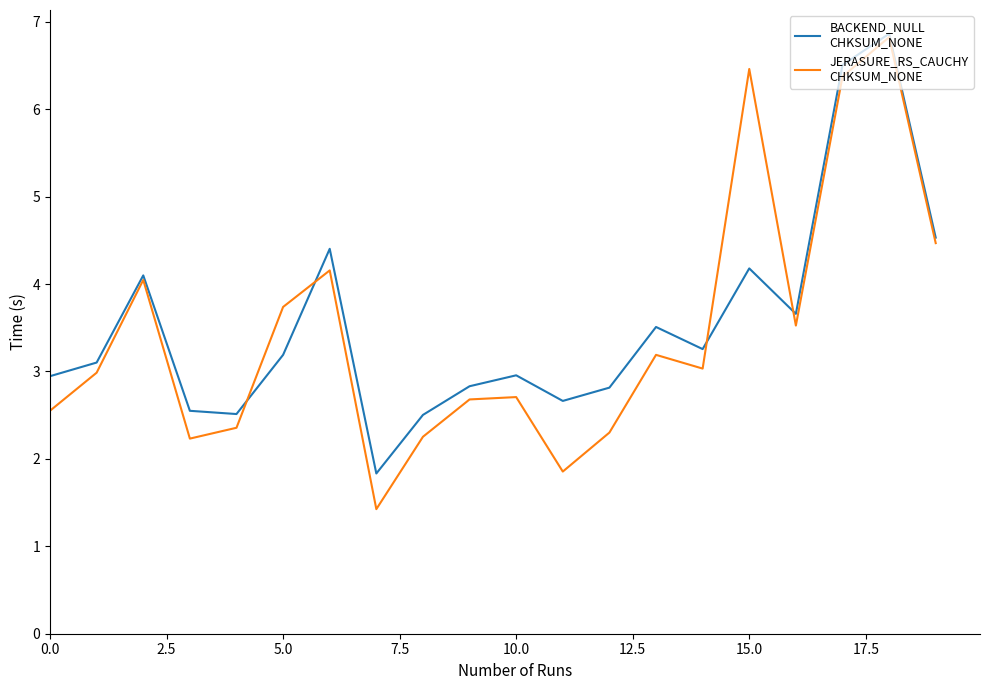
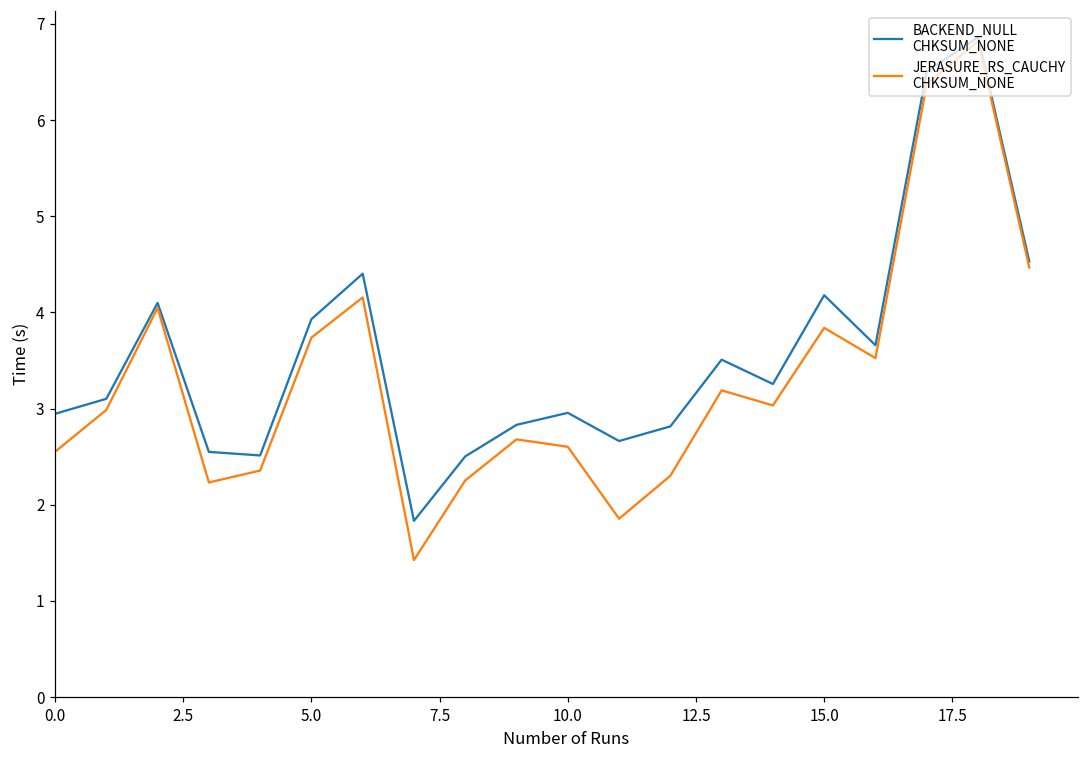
  {
    "BACKEND_NULL CHKSUM_NONE": {
      "0.0": 2.9,
-     "5.0": 3.2,
+     "5.0": 3.9,
      "10.0": 3.0,
      "15.0": 4.2
    },
    "JERASURE_RS_CAUCHY CHKSUM_NONE": {
      "0.0": 2.6,
      "5.0": 3.7,
-     "10.0": 2.7,
-     "15.0": 6.5
+     "10.0": 2.6,
+     "15.0": 3.8
    }
  }
